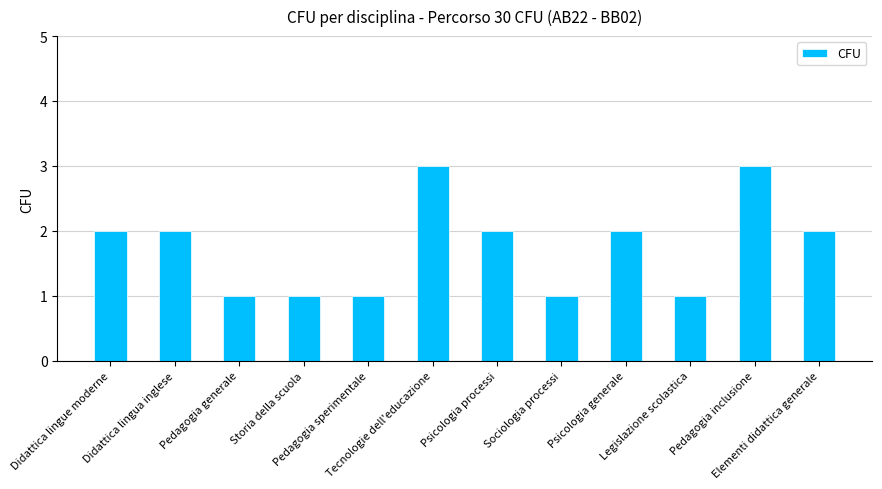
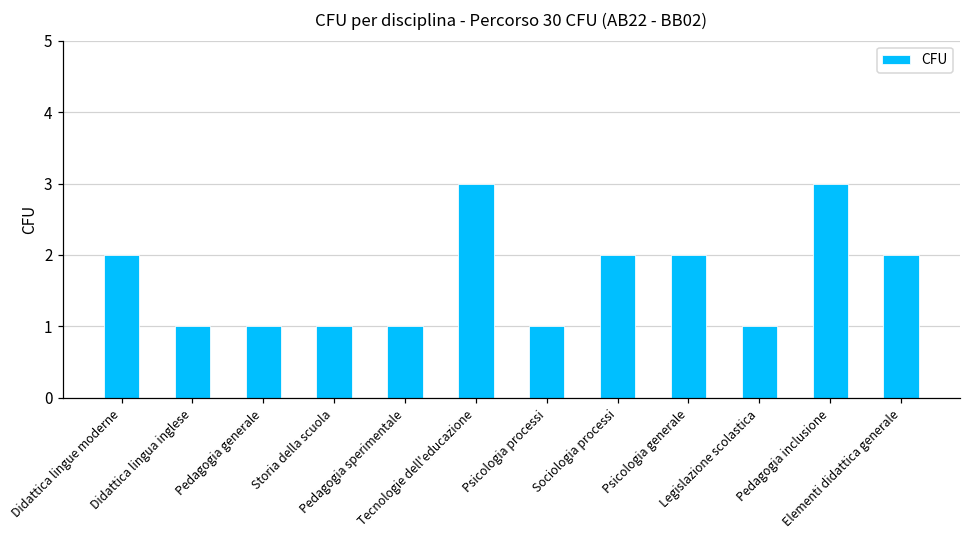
  {
    "Didattica lingue moderne": 2,
-   "Didattica lingua inglese": 2,
+   "Didattica lingua inglese": 1,
    "Pedagogia generale": 1,
    "Storia della scuola": 1,
    "Pedagogia sperimentale": 1,
    "Tecnologie dell'educazione": 3,
-   "Psicologia processi": 2,
-   "Sociologia processi": 1,
+   "Psicologia processi": 1,
+   "Sociologia processi": 2,
    "Psicologia generale": 2,
    "Legislazione scolastica": 1,
    "Pedagogia inclusione": 3,
    "Elementi didattica generale": 2
  }
